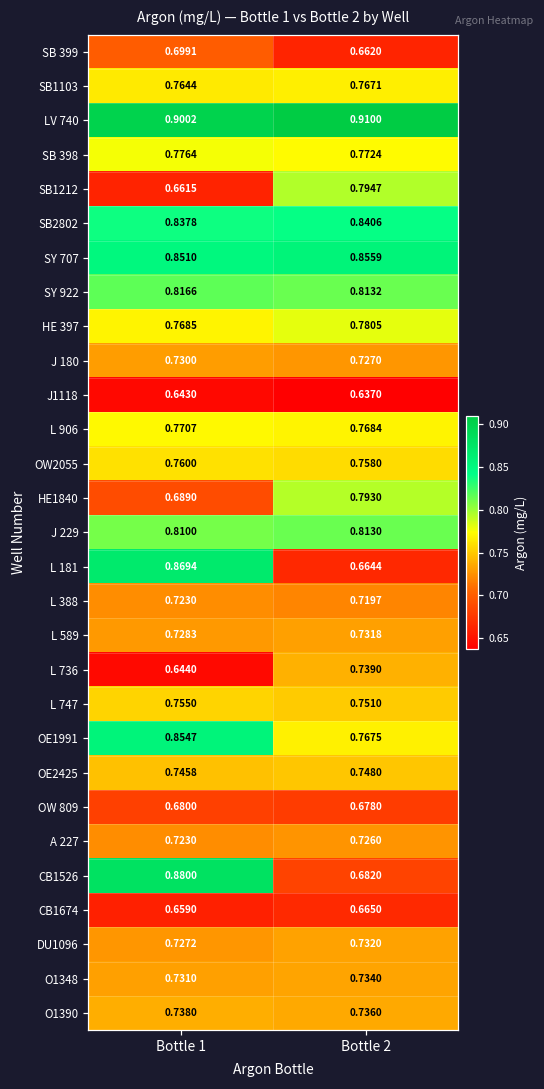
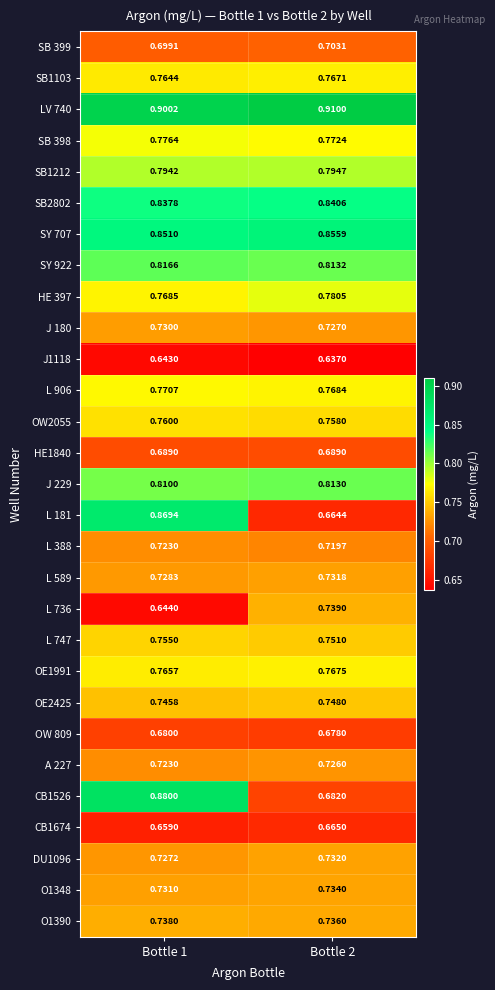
  {
    "SB 399": {
      "Bottle 1": 0.6991,
-     "Bottle 2": 0.6620
+     "Bottle 2": 0.7031
    },
    "SB1103": {
      "Bottle 1": 0.7644,
      "Bottle 2": 0.7671
    },
    "LV 740": {
      "Bottle 1": 0.9002,
      "Bottle 2": 0.9100
    },
    "SB 398": {
      "Bottle 1": 0.7764,
      "Bottle 2": 0.7724
    },
    "SB1212": {
-     "Bottle 1": 0.6615,
+     "Bottle 1": 0.7942,
      "Bottle 2": 0.7947
    },
    "SB2802": {
      "Bottle 1": 0.8378,
      "Bottle 2": 0.8406
    },
    "SY 707": {
      "Bottle 1": 0.8510,
      "Bottle 2": 0.8559
    },
    "SY 922": {
      "Bottle 1": 0.8166,
      "Bottle 2": 0.8132
    },
    "HE 397": {
      "Bottle 1": 0.7685,
      "Bottle 2": 0.7805
    },
    "J 180": {
      "Bottle 1": 0.7300,
      "Bottle 2": 0.7270
    },
    "J1118": {
      "Bottle 1": 0.6430,
      "Bottle 2": 0.6370
    },
    "L 906": {
      "Bottle 1": 0.7707,
      "Bottle 2": 0.7684
    },
    "OW2055": {
      "Bottle 1": 0.7600,
      "Bottle 2": 0.7580
    },
    "HE1840": {
      "Bottle 1": 0.6890,
-     "Bottle 2": 0.7930
+     "Bottle 2": 0.6890
    },
    "J 229": {
      "Bottle 1": 0.8100,
      "Bottle 2": 0.8130
    },
    "L 181": {
      "Bottle 1": 0.8694,
      "Bottle 2": 0.6644
    },
    "L 388": {
      "Bottle 1": 0.7230,
      "Bottle 2": 0.7197
    },
    "L 589": {
      "Bottle 1": 0.7283,
      "Bottle 2": 0.7318
    },
    "L 736": {
      "Bottle 1": 0.6440,
      "Bottle 2": 0.7390
    },
    "L 747": {
      "Bottle 1": 0.7550,
      "Bottle 2": 0.7510
    },
    "OE1991": {
-     "Bottle 1": 0.8547,
+     "Bottle 1": 0.7657,
      "Bottle 2": 0.7675
    },
    "OE2425": {
      "Bottle 1": 0.7458,
      "Bottle 2": 0.7480
    },
    "OW 809": {
      "Bottle 1": 0.6800,
      "Bottle 2": 0.6780
    },
    "A 227": {
      "Bottle 1": 0.7230,
      "Bottle 2": 0.7260
    },
    "CB1526": {
      "Bottle 1": 0.8800,
      "Bottle 2": 0.6820
    },
    "CB1674": {
      "Bottle 1": 0.6590,
      "Bottle 2": 0.6650
    },
    "DU1096": {
      "Bottle 1": 0.7272,
      "Bottle 2": 0.7320
    },
    "O1348": {
      "Bottle 1": 0.7310,
      "Bottle 2": 0.7340
    },
    "O1390": {
      "Bottle 1": 0.7380,
      "Bottle 2": 0.7360
    }
  }
